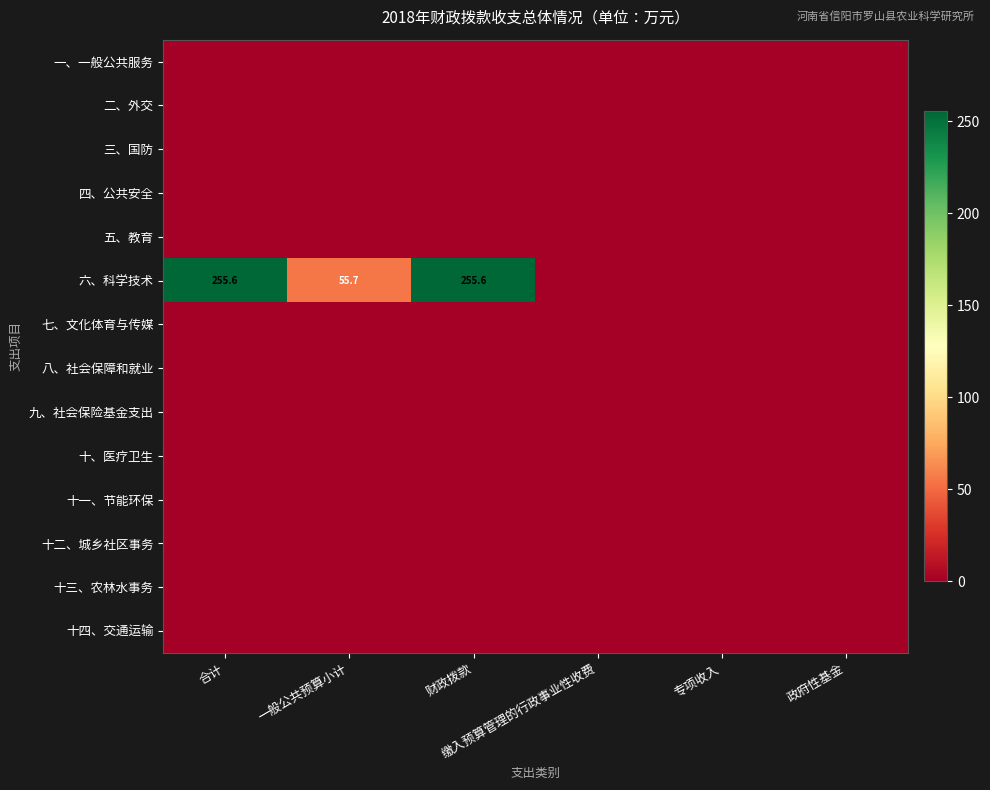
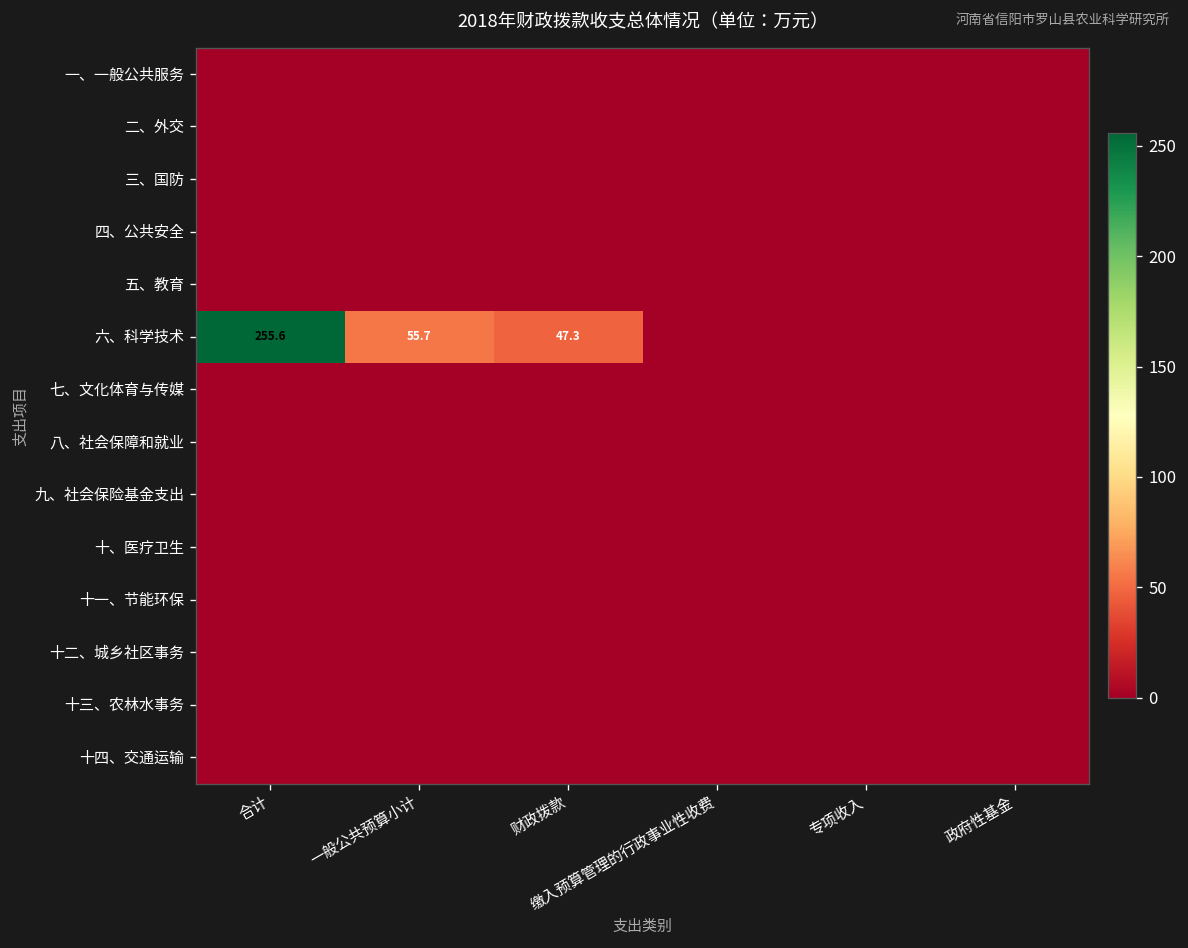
  {
    "六、科学技术": {
      "合计": 255.6,
      "一般公共预算小计": 55.7,
-     "财政拨款": 255.6
+     "财政拨款": 47.3
    }
  }
